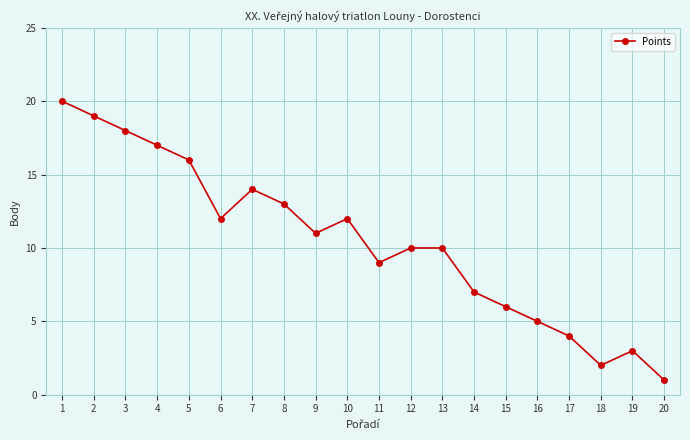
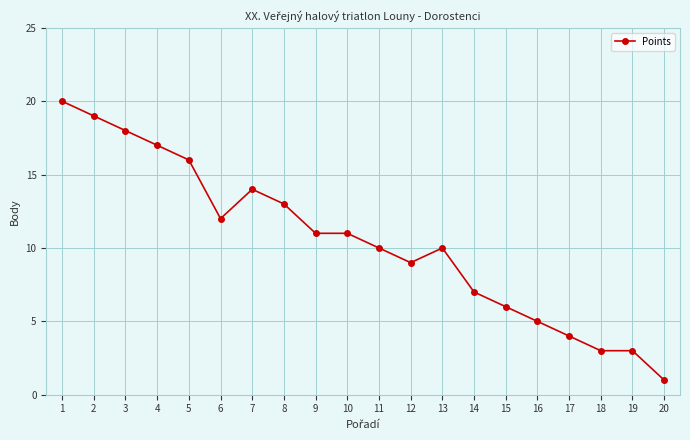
  {
    "1": 20,
    "2": 19,
    "3": 18,
    "4": 17,
    "5": 16,
    "6": 12,
    "7": 14,
    "8": 13,
    "9": 11,
-   "10": 12,
-   "11": 9,
-   "12": 10,
+   "10": 11,
+   "11": 10,
+   "12": 9,
    "13": 10,
    "14": 7,
    "15": 6,
    "16": 5,
    "17": 4,
-   "18": 2,
+   "18": 3,
    "19": 3,
    "20": 1
  }
